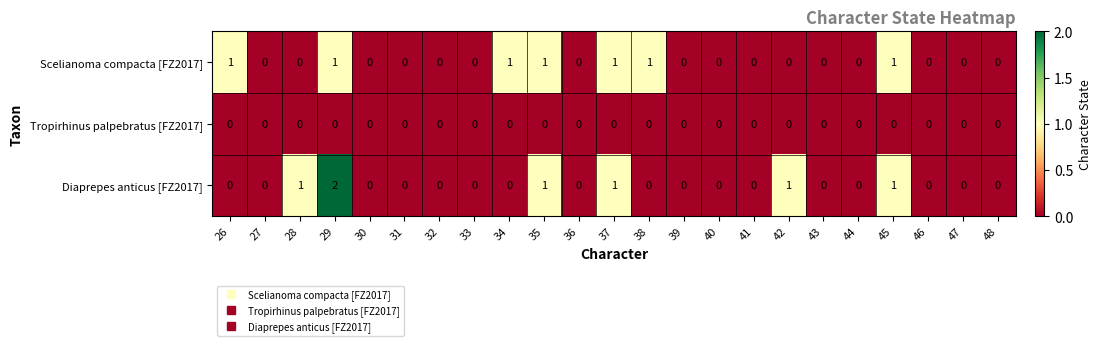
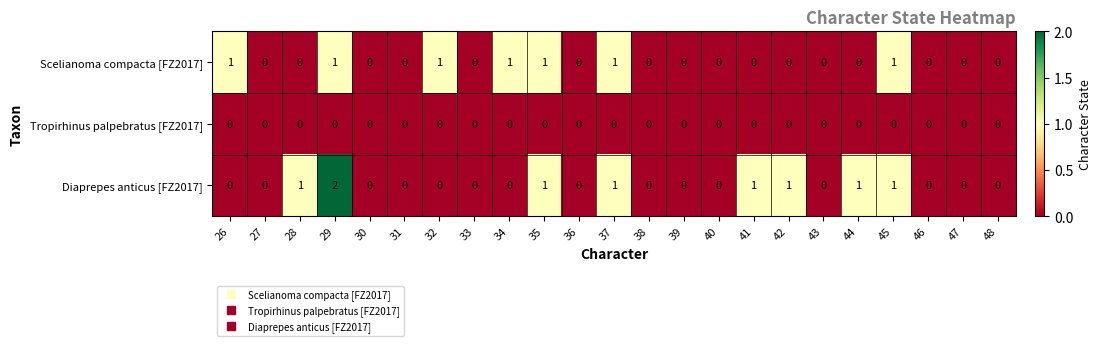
  {
    "Scelianoma compacta [FZ2017]": {
      "26": 1,
      "27": 0,
      "28": 0,
      "29": 1,
      "30": 0,
      "31": 0,
-     "32": 0,
+     "32": 1,
      "33": 0,
      "34": 1,
      "35": 1,
      "36": 0,
      "37": 1,
-     "38": 1,
+     "38": 0,
      "39": 0,
      "40": 0,
      "41": 0,
      "42": 0,
      "43": 0,
      "44": 0,
      "45": 1,
      "46": 0,
      "47": 0,
      "48": 0
    },
    "Tropirhinus palpebratus [FZ2017]": {
      "26": 0,
      "27": 0,
      "28": 0,
      "29": 0,
      "30": 0,
      "31": 0,
      "32": 0,
      "33": 0,
      "34": 0,
      "35": 0,
      "36": 0,
      "37": 0,
      "38": 0,
      "39": 0,
      "40": 0,
      "41": 0,
      "42": 0,
      "43": 0,
      "44": 0,
      "45": 0,
      "46": 0,
      "47": 0,
      "48": 0
    },
    "Diaprepes anticus [FZ2017]": {
      "26": 0,
      "27": 0,
      "28": 1,
      "29": 2,
      "30": 0,
      "31": 0,
      "32": 0,
      "33": 0,
      "34": 0,
      "35": 1,
      "36": 0,
      "37": 1,
      "38": 0,
      "39": 0,
      "40": 0,
-     "41": 0,
+     "41": 1,
      "42": 1,
      "43": 0,
-     "44": 0,
+     "44": 1,
      "45": 1,
      "46": 0,
      "47": 0,
      "48": 0
    }
  }
